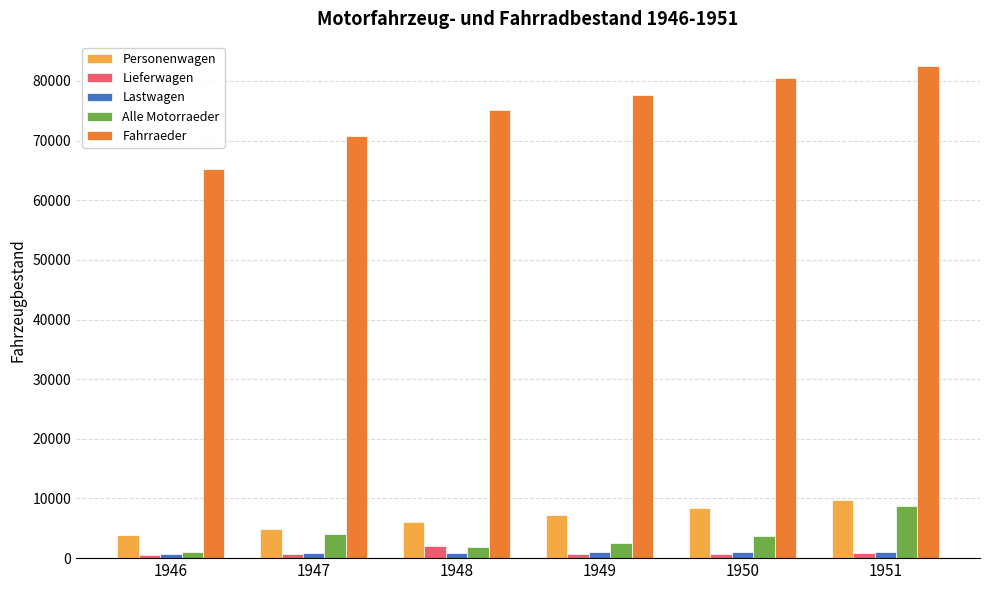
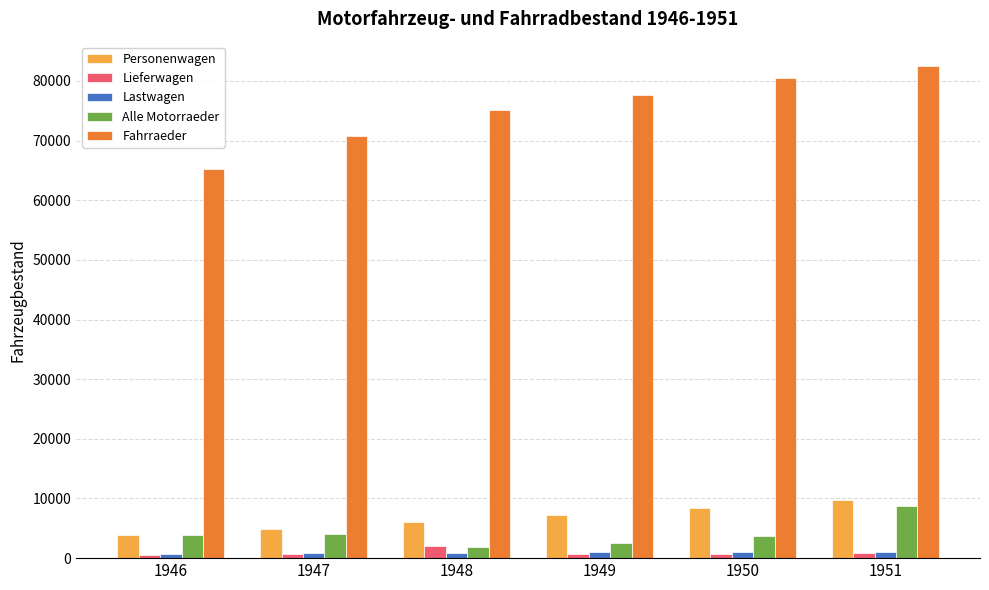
  {
    "Lieferwagen": {
      "1946": 1000,
      "1947": 1000,
      "1948": 2000,
      "1949": 1000,
      "1950": 1000,
      "1951": 1000
    },
    "Lastwagen": {
      "1946": 1000,
      "1947": 1000,
      "1948": 1000,
      "1949": 1000,
      "1950": 1000,
      "1951": 1000
    },
    "Alle Motorraeder": {
-     "1946": 1000,
+     "1946": 4000,
      "1947": 4000,
      "1948": 2000,
      "1949": 3000,
      "1950": 4000,
      "1951": 9000
    }
  }
